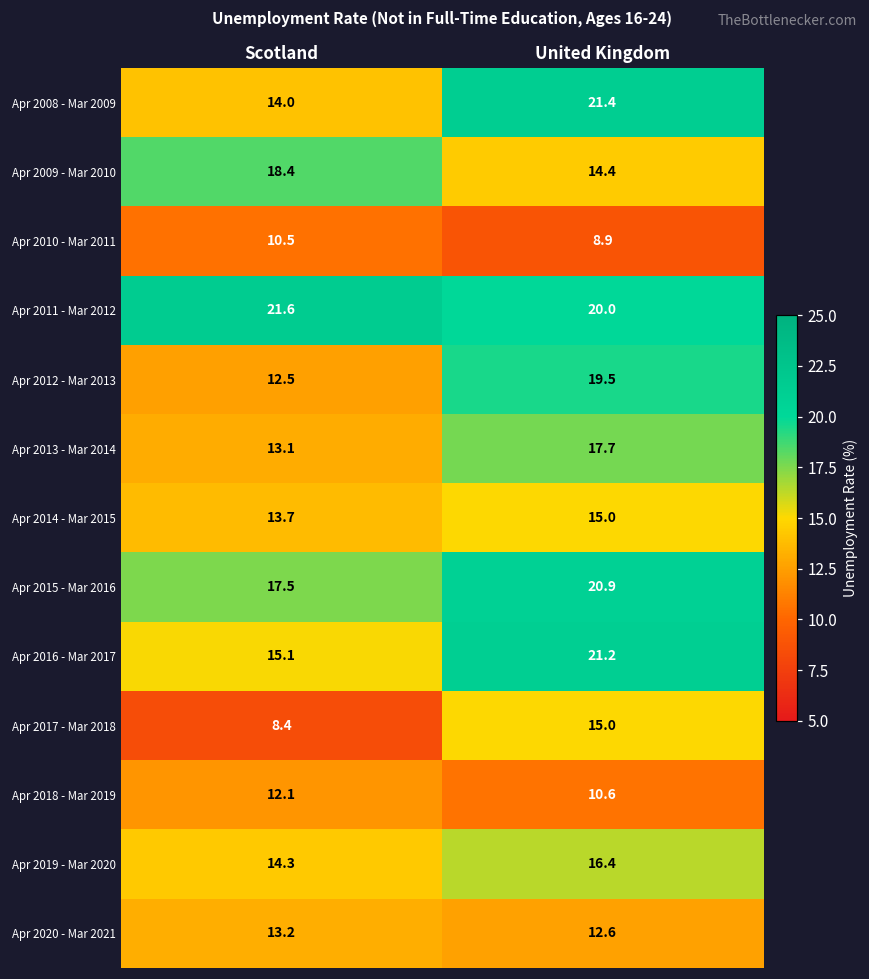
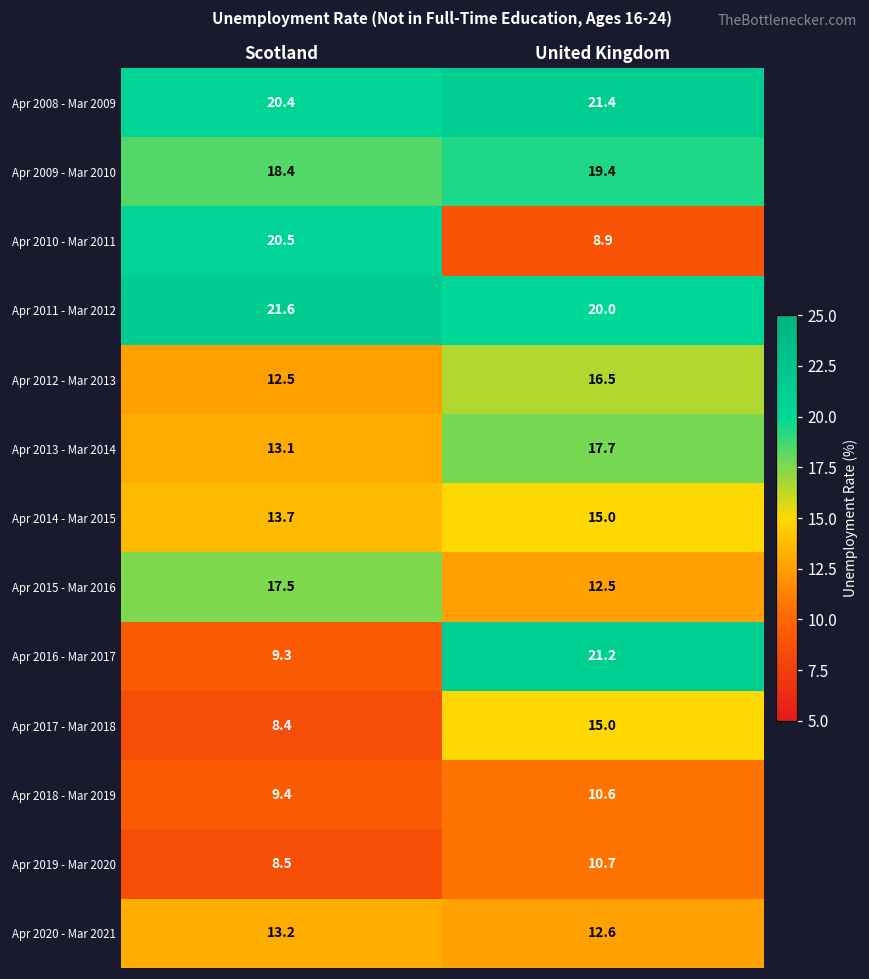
  {
    "Apr 2008 - Mar 2009": {
-     "Scotland": 14.0,
+     "Scotland": 20.4,
      "United Kingdom": 21.4
    },
    "Apr 2009 - Mar 2010": {
      "Scotland": 18.4,
-     "United Kingdom": 14.4
+     "United Kingdom": 19.4
    },
    "Apr 2010 - Mar 2011": {
-     "Scotland": 10.5,
+     "Scotland": 20.5,
      "United Kingdom": 8.9
    },
    "Apr 2011 - Mar 2012": {
      "Scotland": 21.6,
      "United Kingdom": 20.0
    },
    "Apr 2012 - Mar 2013": {
      "Scotland": 12.5,
-     "United Kingdom": 19.5
+     "United Kingdom": 16.5
    },
    "Apr 2013 - Mar 2014": {
      "Scotland": 13.1,
      "United Kingdom": 17.7
    },
    "Apr 2014 - Mar 2015": {
      "Scotland": 13.7,
      "United Kingdom": 15.0
    },
    "Apr 2015 - Mar 2016": {
      "Scotland": 17.5,
-     "United Kingdom": 20.9
+     "United Kingdom": 12.5
    },
    "Apr 2016 - Mar 2017": {
-     "Scotland": 15.1,
+     "Scotland": 9.3,
      "United Kingdom": 21.2
    },
    "Apr 2017 - Mar 2018": {
      "Scotland": 8.4,
      "United Kingdom": 15.0
    },
    "Apr 2018 - Mar 2019": {
-     "Scotland": 12.1,
+     "Scotland": 9.4,
      "United Kingdom": 10.6
    },
    "Apr 2019 - Mar 2020": {
-     "Scotland": 14.3,
-     "United Kingdom": 16.4
+     "Scotland": 8.5,
+     "United Kingdom": 10.7
    },
    "Apr 2020 - Mar 2021": {
      "Scotland": 13.2,
      "United Kingdom": 12.6
    }
  }
